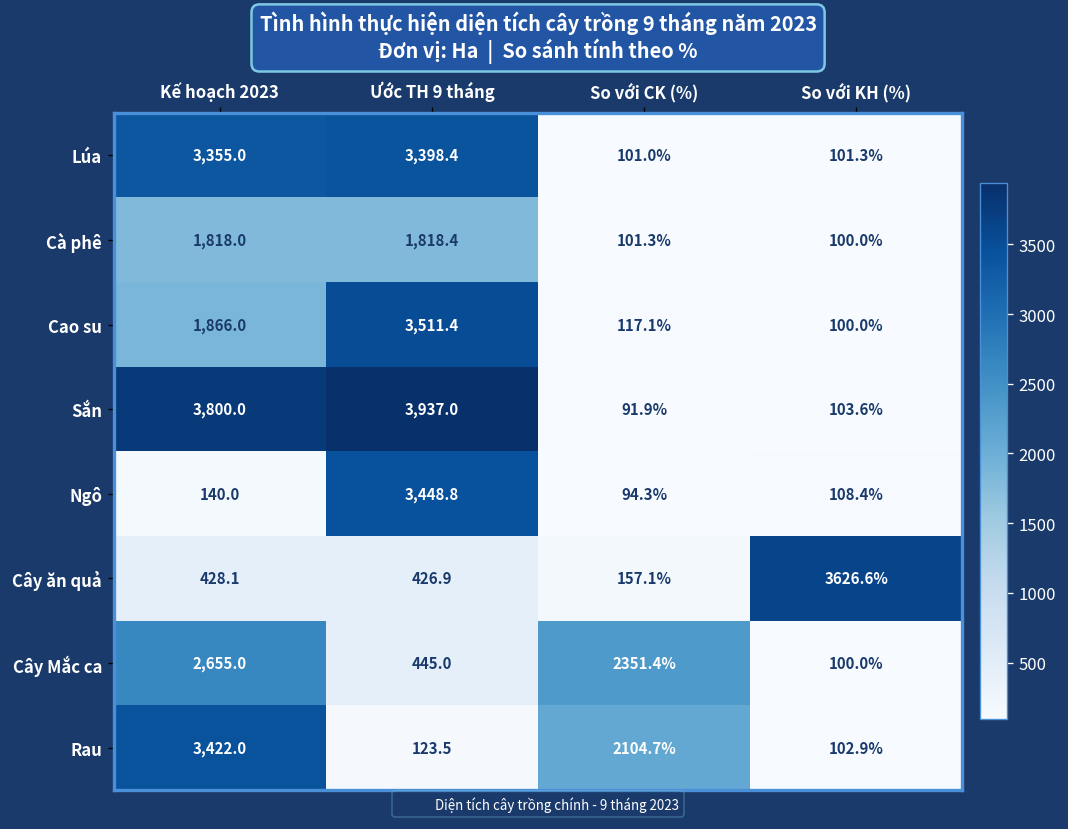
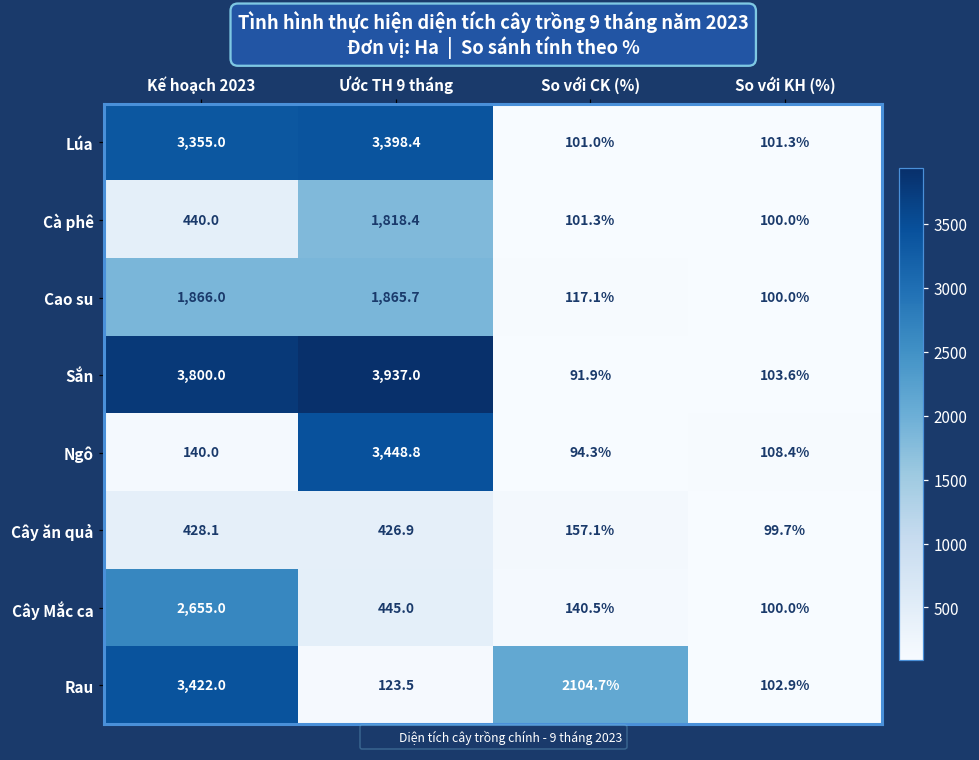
  {
    "Lúa": {
      "Kế hoạch 2023": "3,355.0",
      "Ước TH 9 tháng": "3,398.4",
      "So với CK (%)": "101.0%",
      "So với KH (%)": "101.3%"
    },
    "Cà phê": {
-     "Kế hoạch 2023": "1,818.0",
+     "Kế hoạch 2023": "440.0",
      "Ước TH 9 tháng": "1,818.4",
      "So với CK (%)": "101.3%",
      "So với KH (%)": "100.0%"
    },
    "Cao su": {
      "Kế hoạch 2023": "1,866.0",
-     "Ước TH 9 tháng": "3,511.4",
+     "Ước TH 9 tháng": "1,865.7",
      "So với CK (%)": "117.1%",
      "So với KH (%)": "100.0%"
    },
    "Sắn": {
      "Kế hoạch 2023": "3,800.0",
      "Ước TH 9 tháng": "3,937.0",
      "So với CK (%)": "91.9%",
      "So với KH (%)": "103.6%"
    },
    "Ngô": {
      "Kế hoạch 2023": "140.0",
      "Ước TH 9 tháng": "3,448.8",
      "So với CK (%)": "94.3%",
      "So với KH (%)": "108.4%"
    },
    "Cây ăn quả": {
      "Kế hoạch 2023": "428.1",
      "Ước TH 9 tháng": "426.9",
      "So với CK (%)": "157.1%",
-     "So với KH (%)": "3626.6%"
+     "So với KH (%)": "99.7%"
    },
    "Cây Mắc ca": {
      "Kế hoạch 2023": "2,655.0",
      "Ước TH 9 tháng": "445.0",
-     "So với CK (%)": "2351.4%",
+     "So với CK (%)": "140.5%",
      "So với KH (%)": "100.0%"
    },
    "Rau": {
      "Kế hoạch 2023": "3,422.0",
      "Ước TH 9 tháng": "123.5",
      "So với CK (%)": "2104.7%",
      "So với KH (%)": "102.9%"
    }
  }
